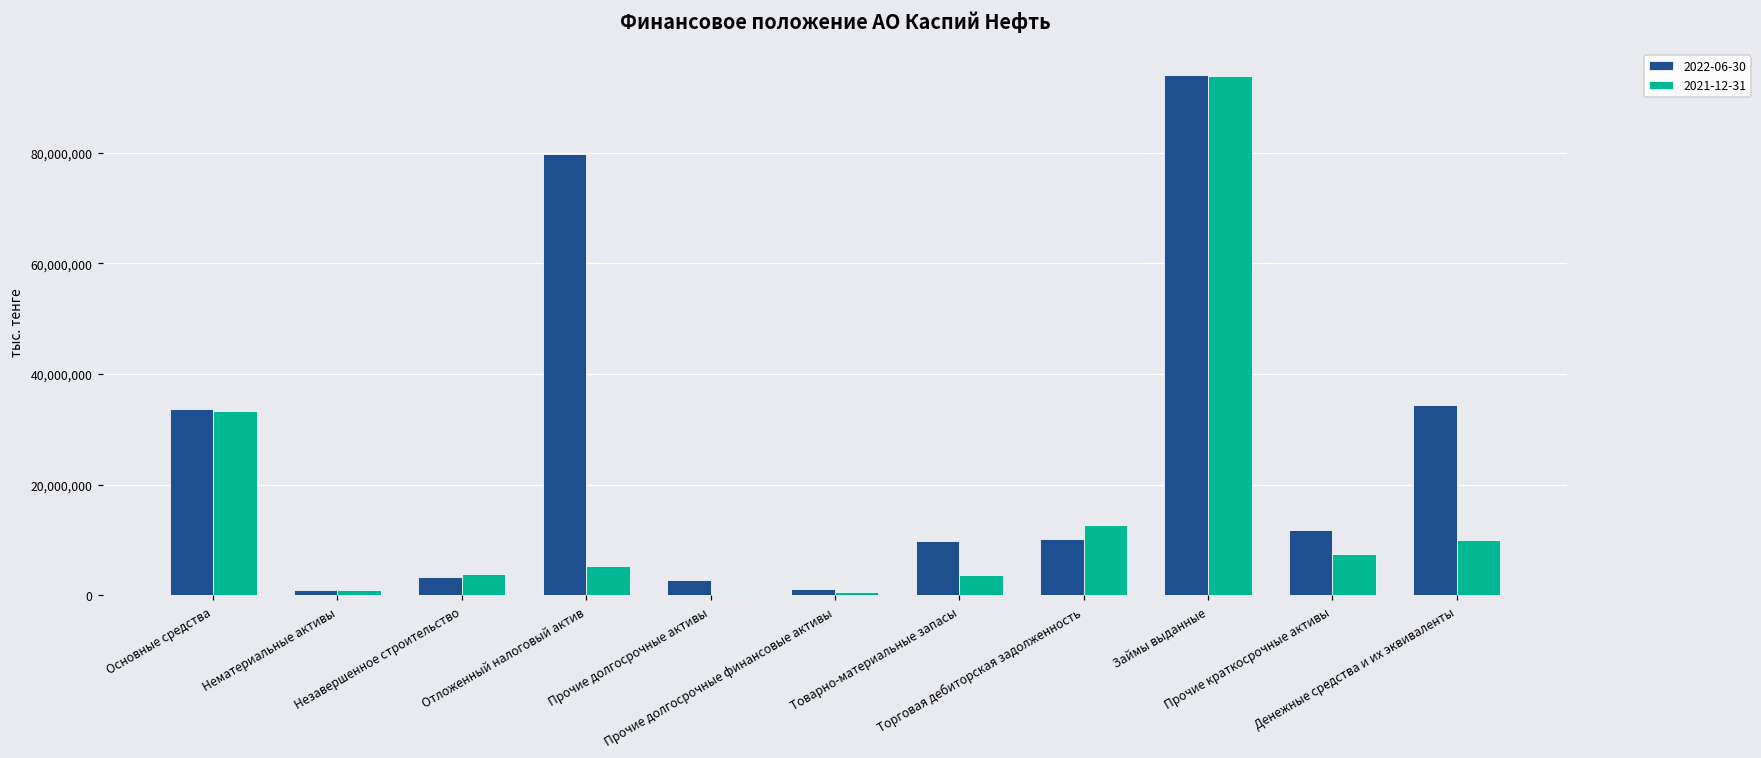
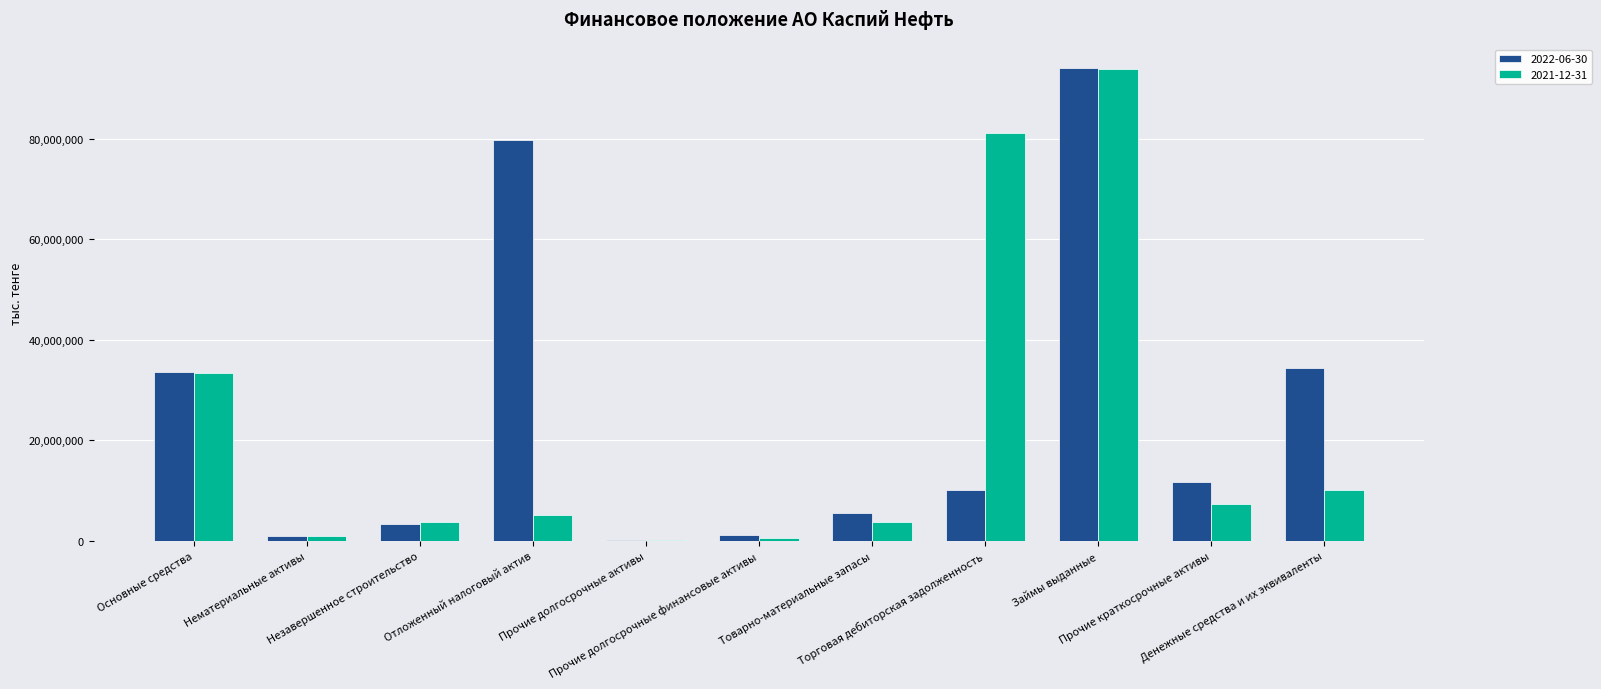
  {
    "2022-06-30": {
      "Основные средства": "34,000,000",
      "Нематериальные активы": "1,000,000",
      "Незавершенное строительство": "3,000,000",
      "Отложенный налоговый актив": "80,000,000",
-     "Прочие долгосрочные активы": "3,000,000",
+     "Прочие долгосрочные активы": "0",
      "Прочие долгосрочные финансовые активы": "1,000,000",
-     "Товарно-материальные запасы": "10,000,000",
+     "Товарно-материальные запасы": "6,000,000",
      "Торговая дебиторская задолженность": "10,000,000",
      "Займы выданные": "94,000,000",
      "Прочие краткосрочные активы": "12,000,000",
      "Денежные средства и их эквиваленты": "34,000,000"
    },
    "2021-12-31": {
      "Основные средства": "33,000,000",
      "Нематериальные активы": "1,000,000",
      "Незавершенное строительство": "4,000,000",
      "Отложенный налоговый актив": "5,000,000",
      "Прочие долгосрочные финансовые активы": "1,000,000",
      "Товарно-материальные запасы": "4,000,000",
-     "Торговая дебиторская задолженность": "13,000,000",
+     "Торговая дебиторская задолженность": "81,000,000",
      "Займы выданные": "94,000,000",
      "Прочие краткосрочные активы": "7,000,000",
      "Денежные средства и их эквиваленты": "10,000,000"
    }
  }
